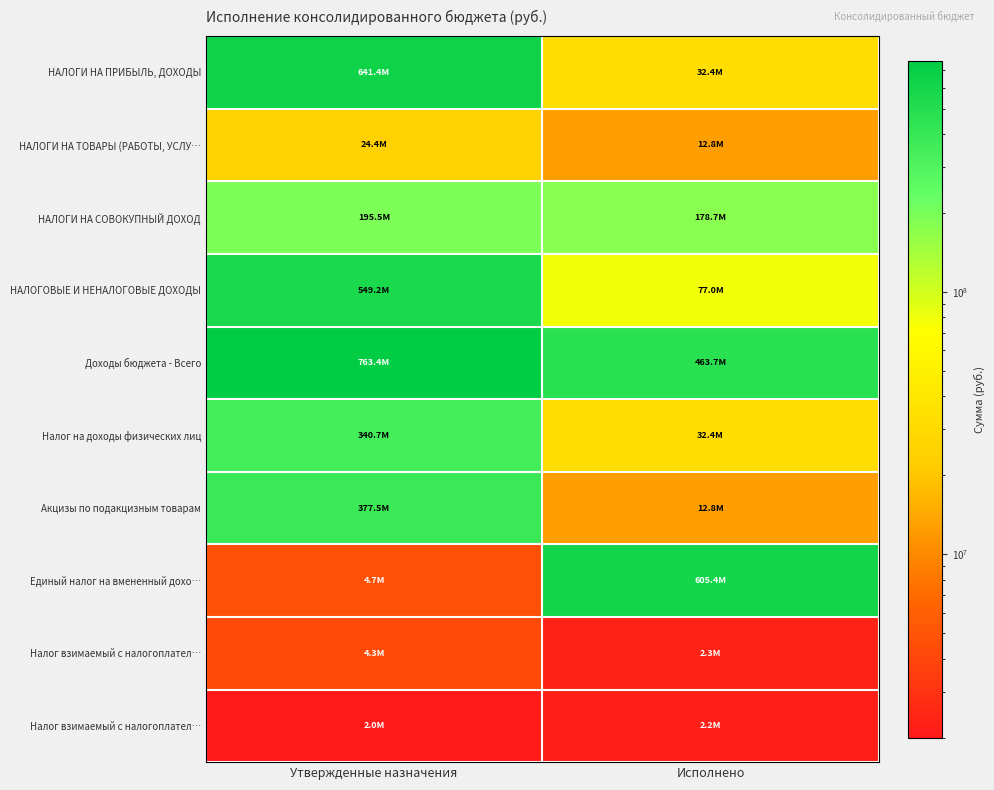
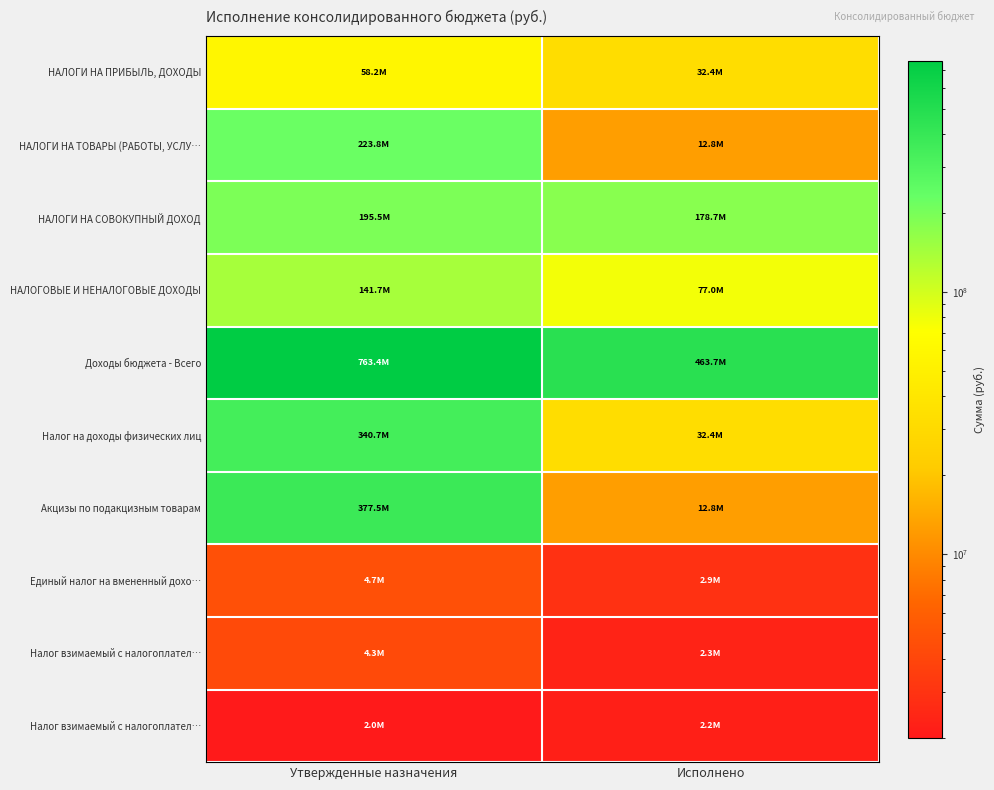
  {
    "НАЛОГИ НА ПРИБЫЛЬ, ДОХОДЫ": {
-     "Утвержденные назначения": "641.4M",
+     "Утвержденные назначения": "58.2M",
      "Исполнено": "32.4M"
    },
    "НАЛОГИ НА ТОВАРЫ (РАБОТЫ, УСЛУ…": {
-     "Утвержденные назначения": "24.4M",
+     "Утвержденные назначения": "223.8M",
      "Исполнено": "12.8M"
    },
    "НАЛОГИ НА СОВОКУПНЫЙ ДОХОД": {
      "Утвержденные назначения": "195.5M",
      "Исполнено": "178.7M"
    },
    "НАЛОГОВЫЕ И НЕНАЛОГОВЫЕ ДОХОДЫ": {
-     "Утвержденные назначения": "549.2M",
+     "Утвержденные назначения": "141.7M",
      "Исполнено": "77.0M"
    },
    "Доходы бюджета - Всего": {
      "Утвержденные назначения": "763.4M",
      "Исполнено": "463.7M"
    },
    "Налог на доходы физических лиц": {
      "Утвержденные назначения": "340.7M",
      "Исполнено": "32.4M"
    },
    "Акцизы по подакцизным товарам": {
      "Утвержденные назначения": "377.5M",
      "Исполнено": "12.8M"
    },
    "Единый налог на вмененный дохо…": {
      "Утвержденные назначения": "4.7M",
-     "Исполнено": "605.4M"
+     "Исполнено": "2.9M"
    }
  }
